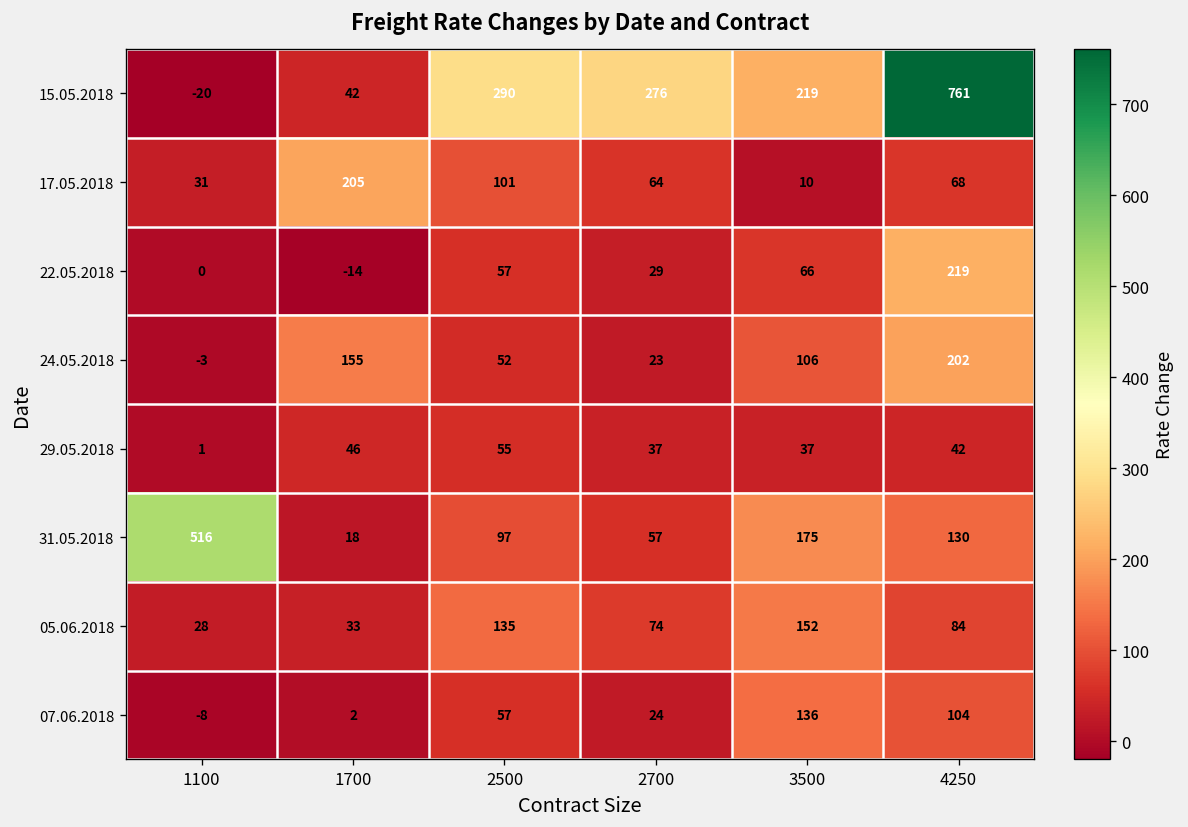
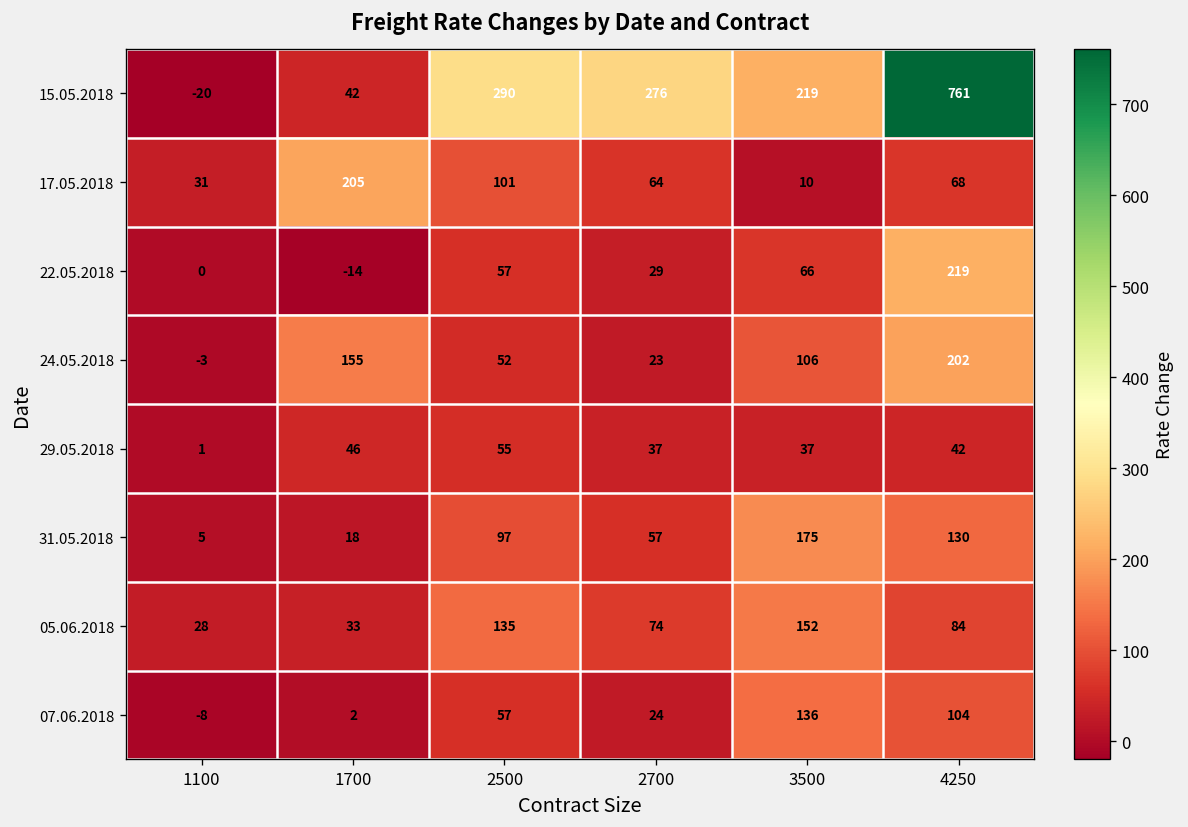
  {
    "15.05.2018": {
      "1100": -20,
      "1700": 42,
      "2500": 290,
      "2700": 276,
      "3500": 219,
      "4250": 761
    },
    "17.05.2018": {
      "1100": 31,
      "1700": 205,
      "2500": 101,
      "2700": 64,
      "3500": 10,
      "4250": 68
    },
    "22.05.2018": {
      "1100": 0,
      "1700": -14,
      "2500": 57,
      "2700": 29,
      "3500": 66,
      "4250": 219
    },
    "24.05.2018": {
      "1100": -3,
      "1700": 155,
      "2500": 52,
      "2700": 23,
      "3500": 106,
      "4250": 202
    },
    "29.05.2018": {
      "1100": 1,
      "1700": 46,
      "2500": 55,
      "2700": 37,
      "3500": 37,
      "4250": 42
    },
    "31.05.2018": {
-     "1100": 516,
+     "1100": 5,
      "1700": 18,
      "2500": 97,
      "2700": 57,
      "3500": 175,
      "4250": 130
    },
    "05.06.2018": {
      "1100": 28,
      "1700": 33,
      "2500": 135,
      "2700": 74,
      "3500": 152,
      "4250": 84
    },
    "07.06.2018": {
      "1100": -8,
      "1700": 2,
      "2500": 57,
      "2700": 24,
      "3500": 136,
      "4250": 104
    }
  }
